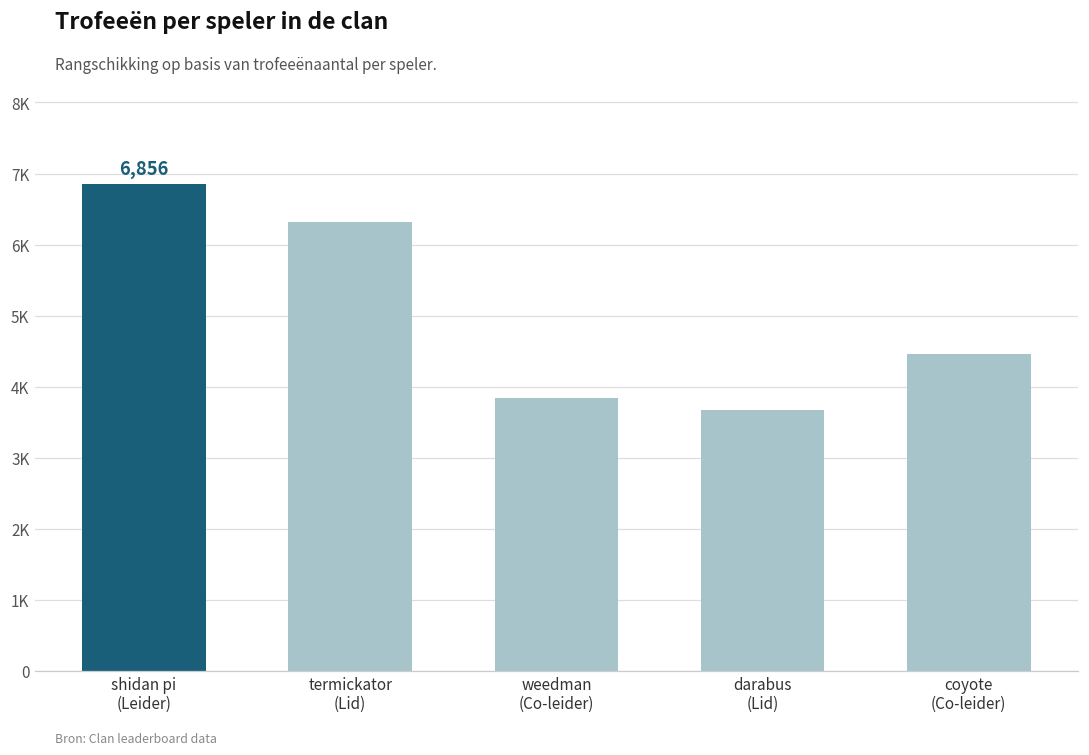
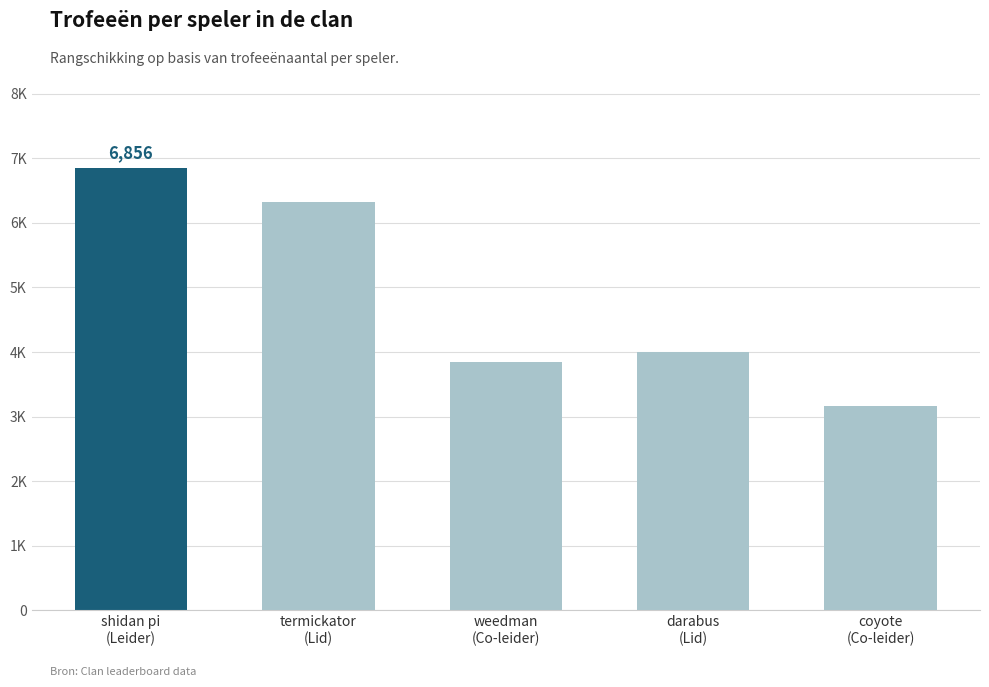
  {
    "termickator (Lid)": 6300,
    "weedman (Co-leider)": 3800,
-   "darabus (Lid)": 3700,
-   "coyote (Co-leider)": 4500
+   "darabus (Lid)": 4000,
+   "coyote (Co-leider)": 3200
  }
